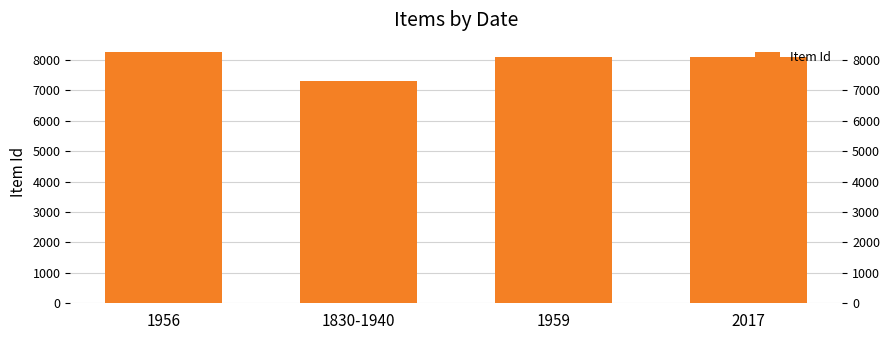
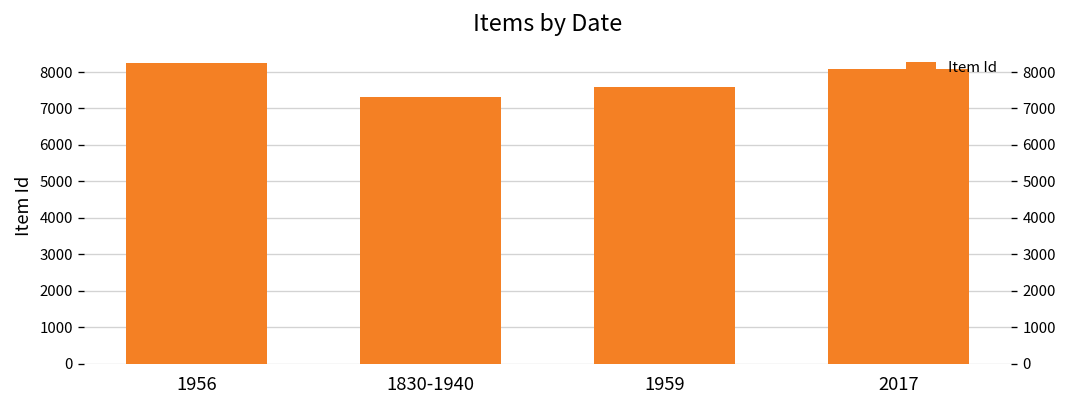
  {
    "1956": 8200,
    "1830-1940": 7300,
-   "1959": 8100,
+   "1959": 7600,
    "2017": 8100
  }
